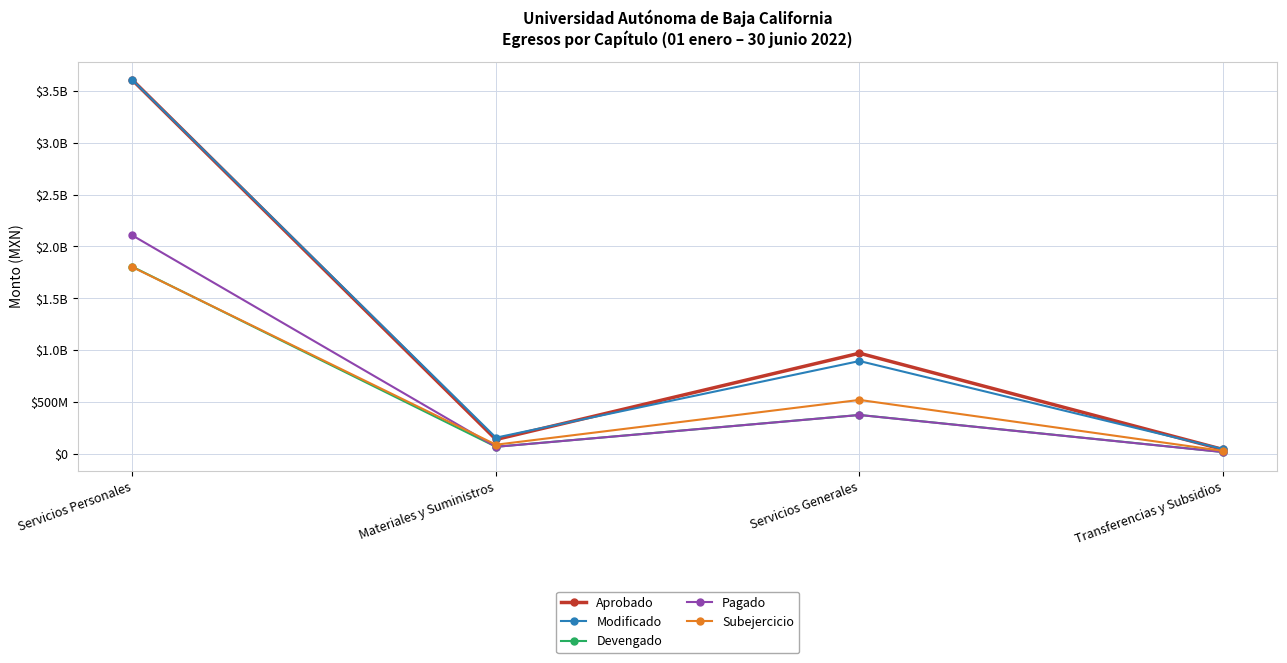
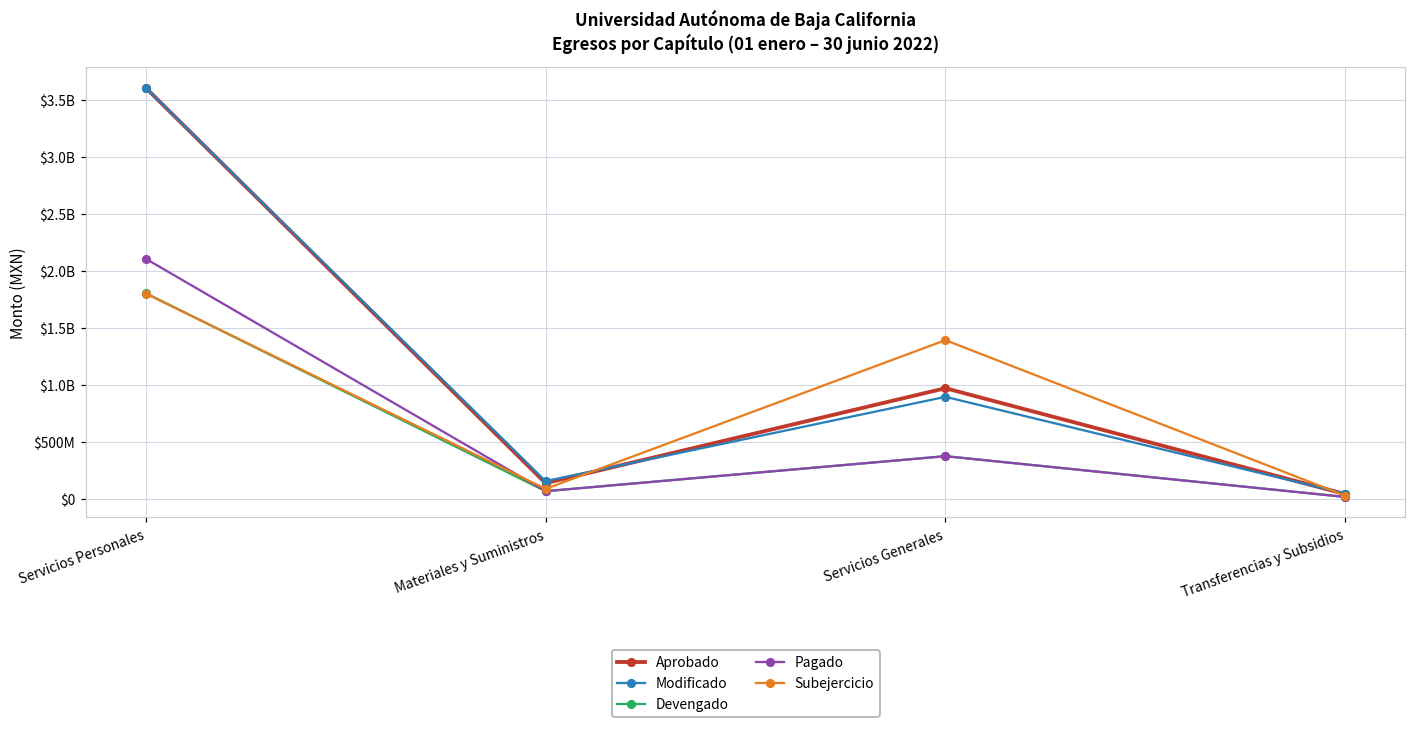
  {
    "Aprobado": {
      "Servicios Generales": "$970000000"
    },
    "Modificado": {
      "Servicios Generales": "$900000000"
    },
    "Pagado": {
      "Servicios Personales": "$2110000000"
    },
    "Subejercicio": {
-     "Servicios Generales": "$520000000"
+     "Servicios Generales": "$1390000000"
    }
  }
